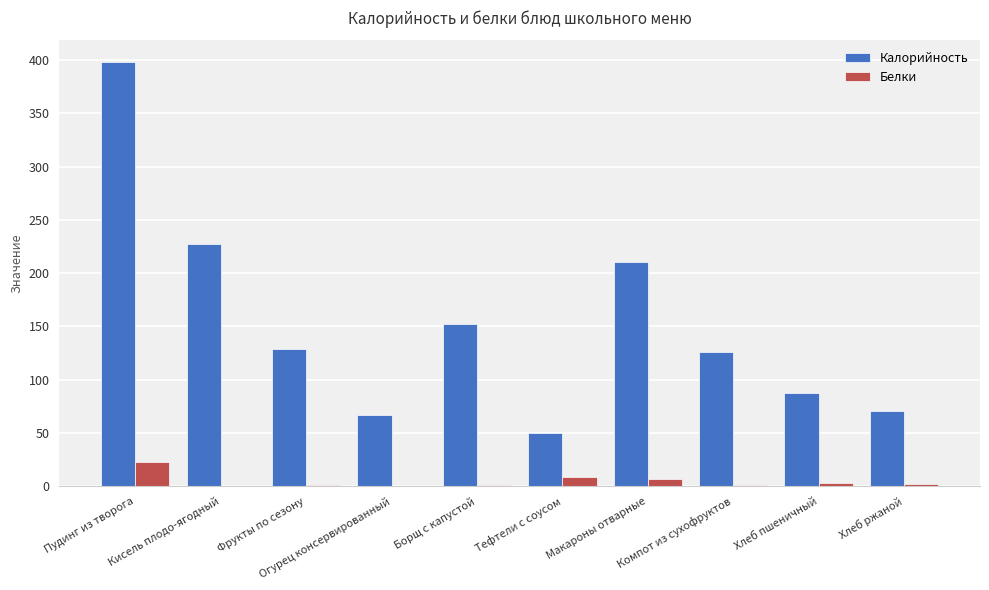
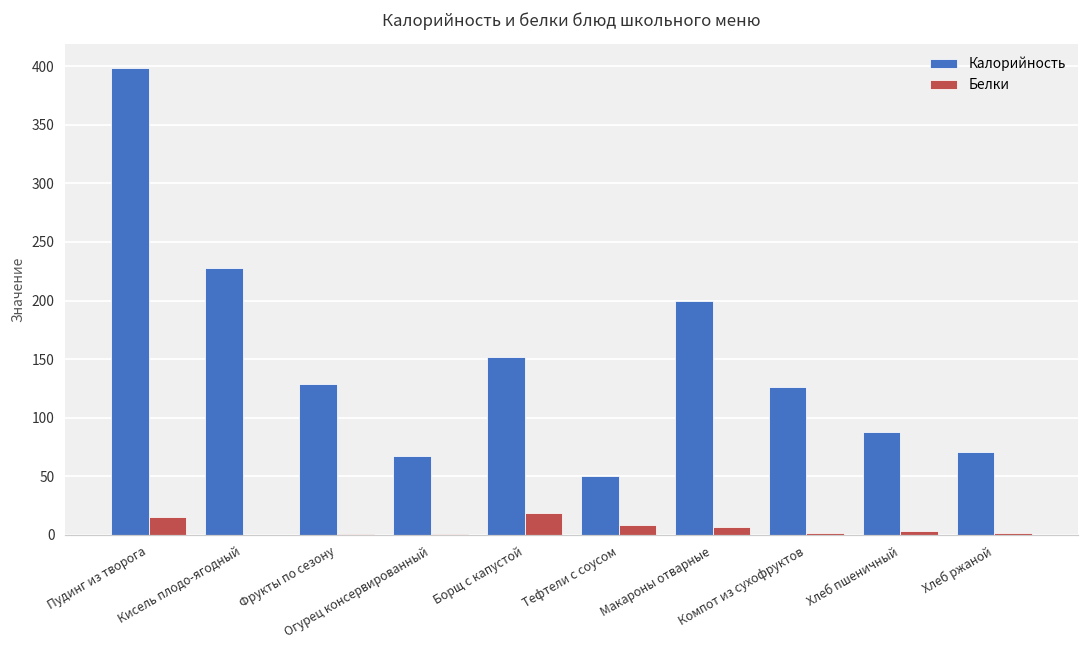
  {
    "Калорийность": {
      "Пудинг из творога": 399,
      "Кисель плодо-ягодный": 228,
      "Фрукты по сезону": 129,
      "Огурец консервированный": 67,
      "Борщ с капустой": 152,
      "Тефтели с соусом": 50,
-     "Макароны отварные": 211,
+     "Макароны отварные": 199,
      "Компот из сухофруктов": 126,
      "Хлеб пшеничный": 88,
      "Хлеб ржаной": 71
    },
    "Белки": {
-     "Пудинг из творога": 23,
+     "Пудинг из творога": 15,
      "Кисель плодо-ягодный": 0,
-     "Борщ с капустой": 1,
+     "Борщ с капустой": 19,
      "Тефтели с соусом": 8,
      "Макароны отварные": 7,
      "Хлеб пшеничный": 3
    }
  }
